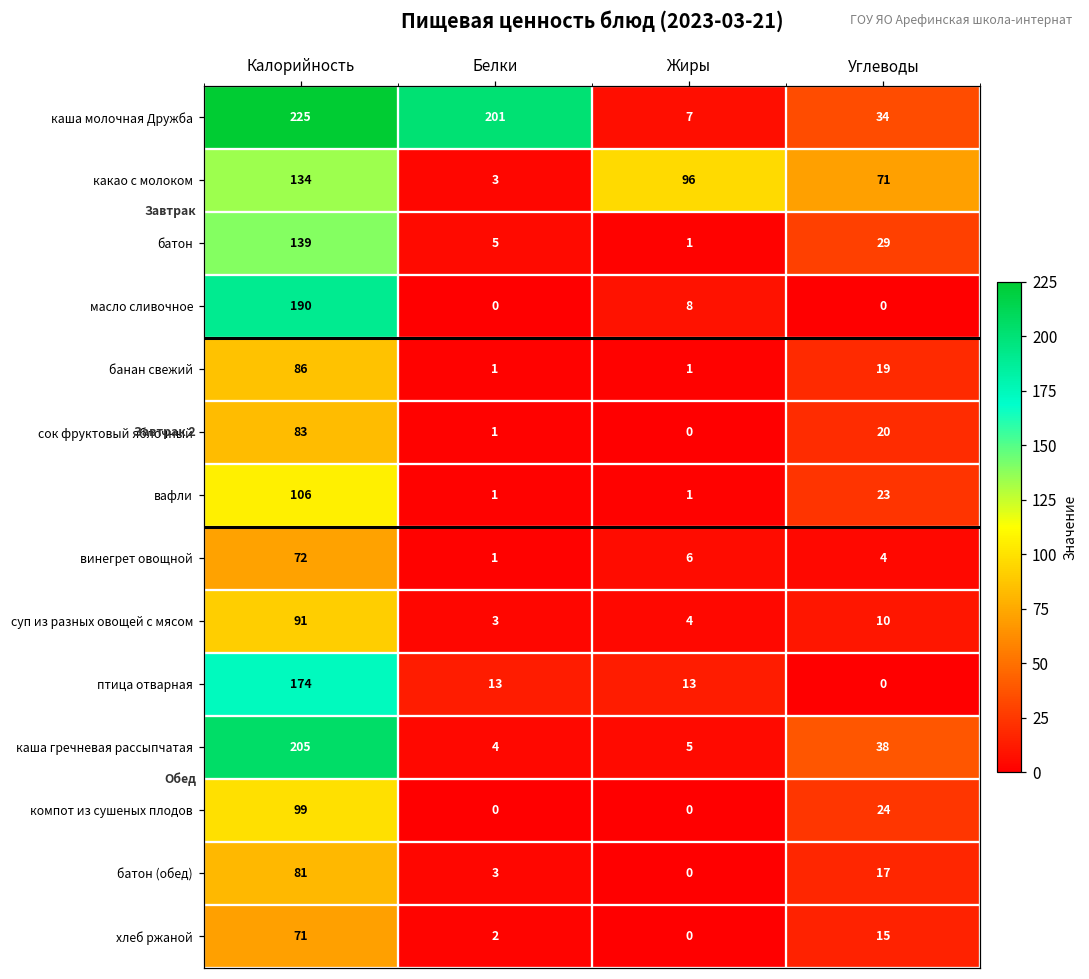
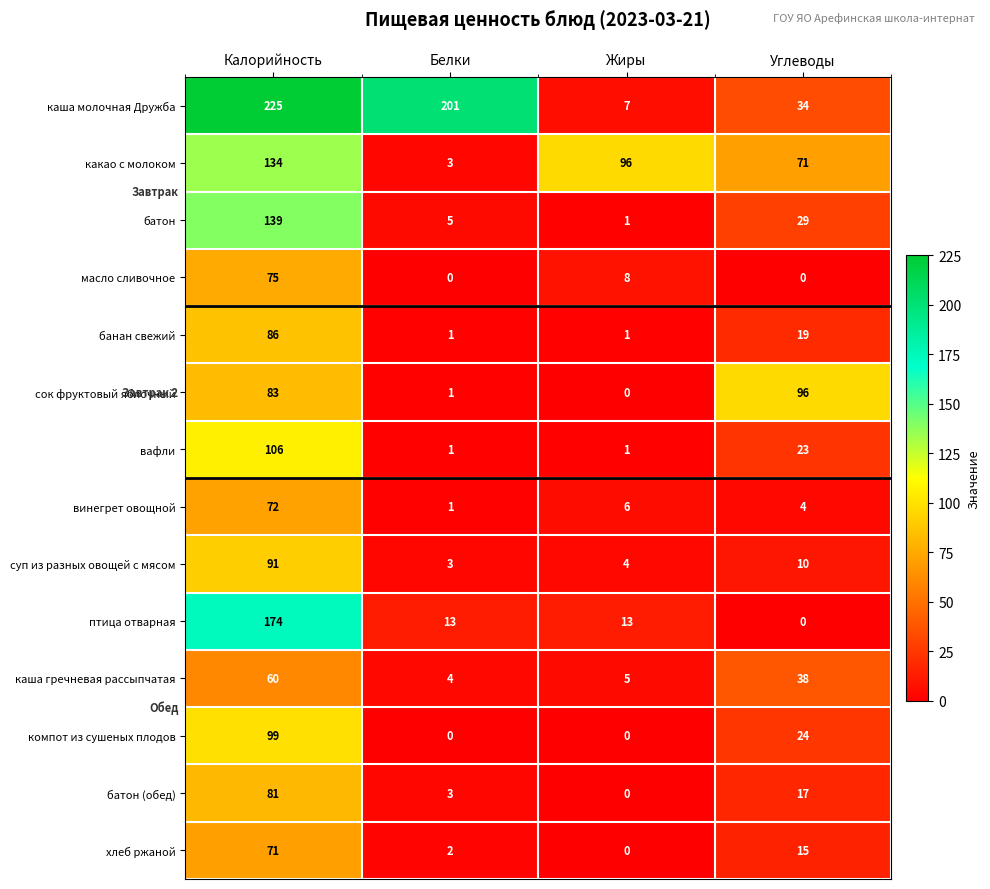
  {
    "каша молочная Дружба": {
      "Калорийность": 225,
      "Белки": 201,
      "Жиры": 7,
      "Углеводы": 34
    },
    "какао с молоком": {
      "Калорийность": 134,
      "Белки": 3,
      "Жиры": 96,
      "Углеводы": 71
    },
    "батон": {
      "Калорийность": 139,
      "Белки": 5,
      "Жиры": 1,
      "Углеводы": 29
    },
    "масло сливочное": {
-     "Калорийность": 190,
+     "Калорийность": 75,
      "Белки": 0,
      "Жиры": 8,
      "Углеводы": 0
    },
    "банан свежий": {
      "Калорийность": 86,
      "Белки": 1,
      "Жиры": 1,
      "Углеводы": 19
    },
    "сок фруктовый яблочный": {
      "Калорийность": 83,
      "Белки": 1,
      "Жиры": 0,
-     "Углеводы": 20
+     "Углеводы": 96
    },
    "вафли": {
      "Калорийность": 106,
      "Белки": 1,
      "Жиры": 1,
      "Углеводы": 23
    },
    "винегрет овощной": {
      "Калорийность": 72,
      "Белки": 1,
      "Жиры": 6,
      "Углеводы": 4
    },
    "суп из разных овощей с мясом": {
      "Калорийность": 91,
      "Белки": 3,
      "Жиры": 4,
      "Углеводы": 10
    },
    "птица отварная": {
      "Калорийность": 174,
      "Белки": 13,
      "Жиры": 13,
      "Углеводы": 0
    },
    "каша гречневая рассыпчатая": {
-     "Калорийность": 205,
+     "Калорийность": 60,
      "Белки": 4,
      "Жиры": 5,
      "Углеводы": 38
    },
    "компот из сушеных плодов": {
      "Калорийность": 99,
      "Белки": 0,
      "Жиры": 0,
      "Углеводы": 24
    },
    "батон (обед)": {
      "Калорийность": 81,
      "Белки": 3,
      "Жиры": 0,
      "Углеводы": 17
    },
    "хлеб ржаной": {
      "Калорийность": 71,
      "Белки": 2,
      "Жиры": 0,
      "Углеводы": 15
    }
  }
